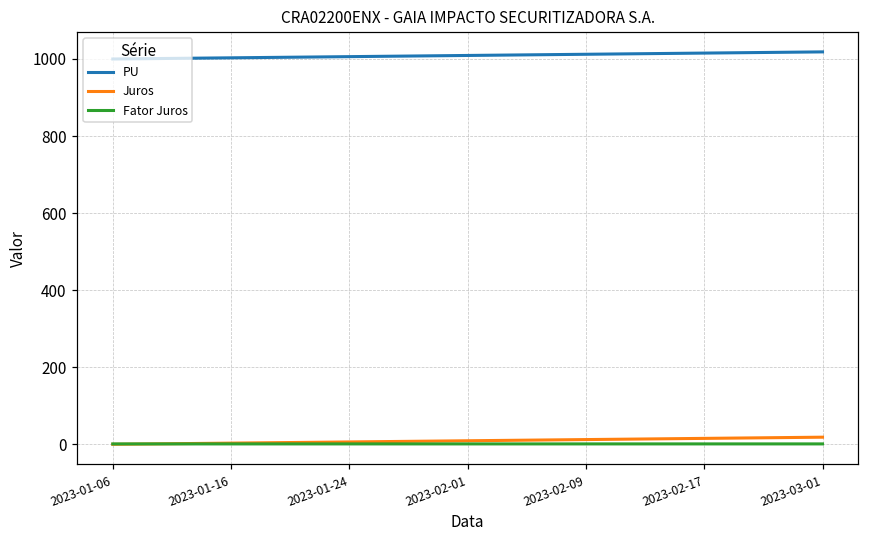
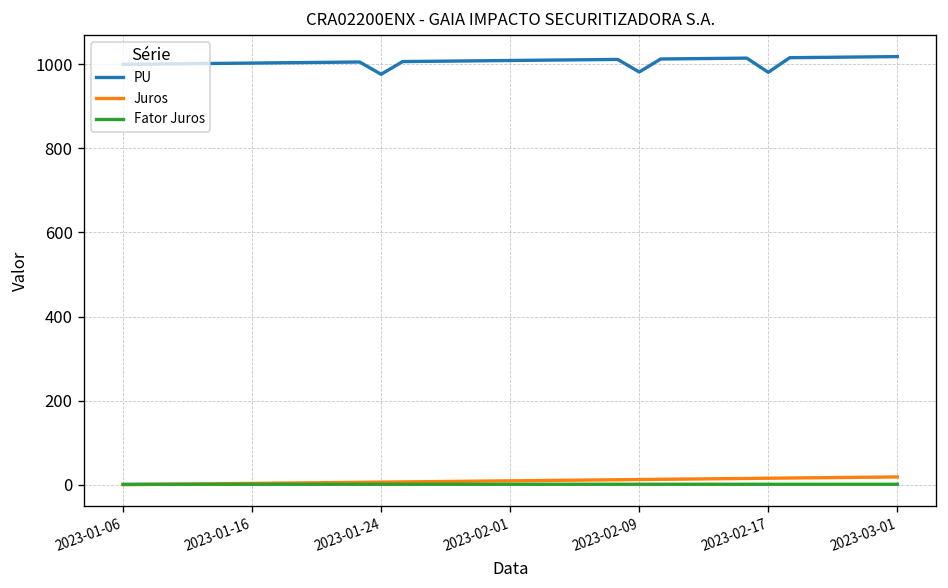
  {
    "PU": {
      "2023-01-16": 1000,
-     "2023-01-24": 1010,
+     "2023-01-24": 980,
      "2023-02-01": 1010,
-     "2023-02-09": 1010,
-     "2023-02-17": 1020,
+     "2023-02-09": 980,
+     "2023-02-17": 980,
      "2023-03-01": 1020
    },
    "Juros": {
      "2023-02-01": 10,
      "2023-02-09": 10,
      "2023-02-17": 20,
      "2023-03-01": 20
    },
    "Fator Juros": {
      "2023-02-01": 0,
      "2023-02-09": 0,
      "2023-02-17": 0,
      "2023-03-01": 0
    }
  }
